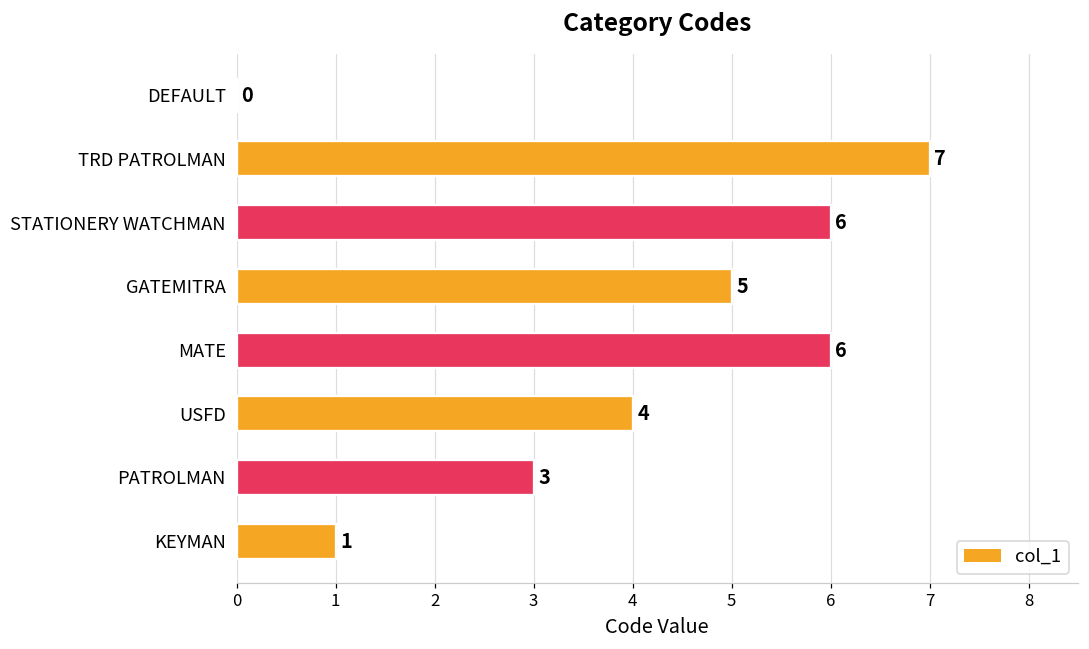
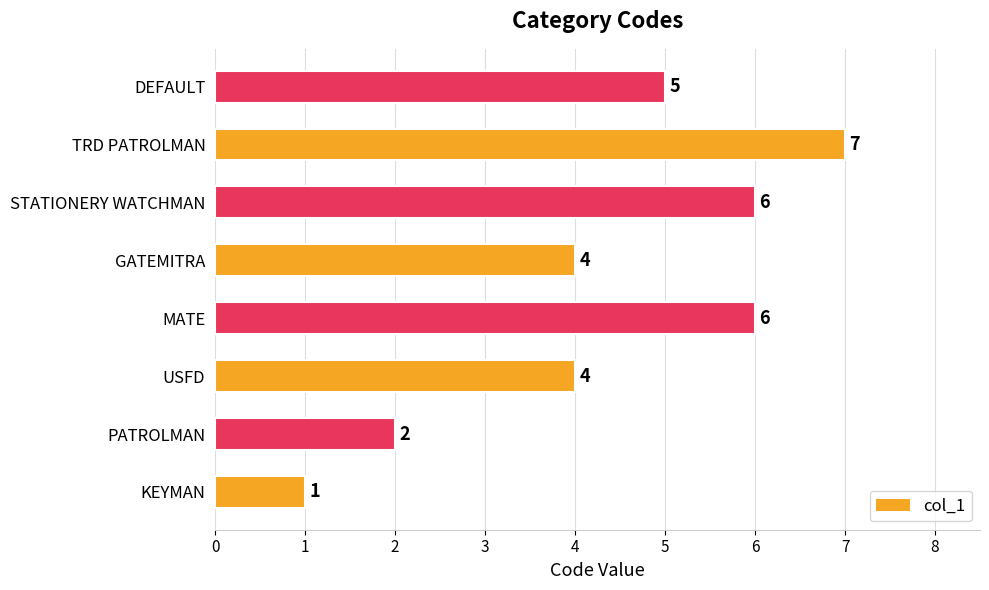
  {
-   "DEFAULT": 0,
+   "DEFAULT": 5,
    "TRD PATROLMAN": 7,
    "STATIONERY WATCHMAN": 6,
-   "GATEMITRA": 5,
+   "GATEMITRA": 4,
    "MATE": 6,
    "USFD": 4,
-   "PATROLMAN": 3,
+   "PATROLMAN": 2,
    "KEYMAN": 1
  }
